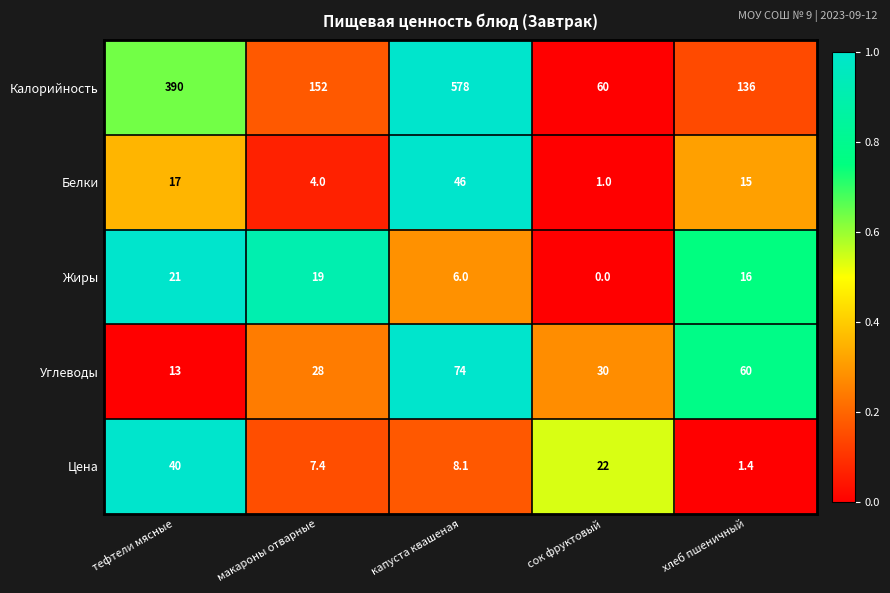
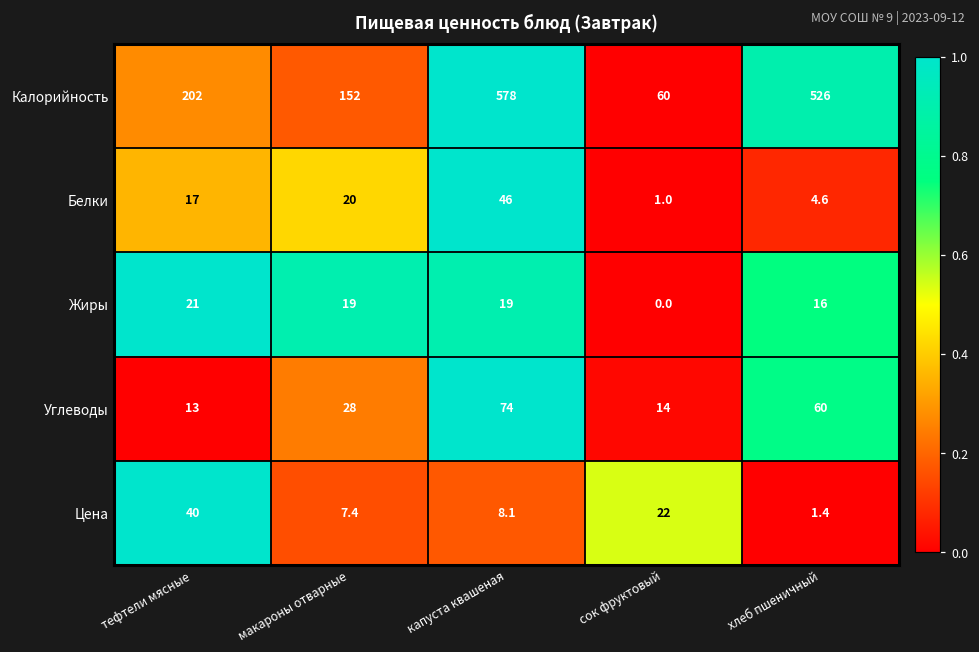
  {
    "Калорийность": {
-     "тефтели мясные": 390,
+     "тефтели мясные": 202,
      "макароны отварные": 152,
      "капуста квашеная": 578,
      "сок фруктовый": 60,
-     "хлеб пшеничный": 136
+     "хлеб пшеничный": 526
    },
    "Белки": {
      "тефтели мясные": 17,
-     "макароны отварные": 4.0,
+     "макароны отварные": 20,
      "капуста квашеная": 46,
      "сок фруктовый": 1.0,
-     "хлеб пшеничный": 15
+     "хлеб пшеничный": 4.6
    },
    "Жиры": {
      "тефтели мясные": 21,
      "макароны отварные": 19,
-     "капуста квашеная": 6.0,
+     "капуста квашеная": 19,
      "сок фруктовый": 0.0,
      "хлеб пшеничный": 16
    },
    "Углеводы": {
      "тефтели мясные": 13,
      "макароны отварные": 28,
      "капуста квашеная": 74,
-     "сок фруктовый": 30,
+     "сок фруктовый": 14,
      "хлеб пшеничный": 60
    },
    "Цена": {
      "тефтели мясные": 40,
      "макароны отварные": 7.4,
      "капуста квашеная": 8.1,
      "сок фруктовый": 22,
      "хлеб пшеничный": 1.4
    }
  }
